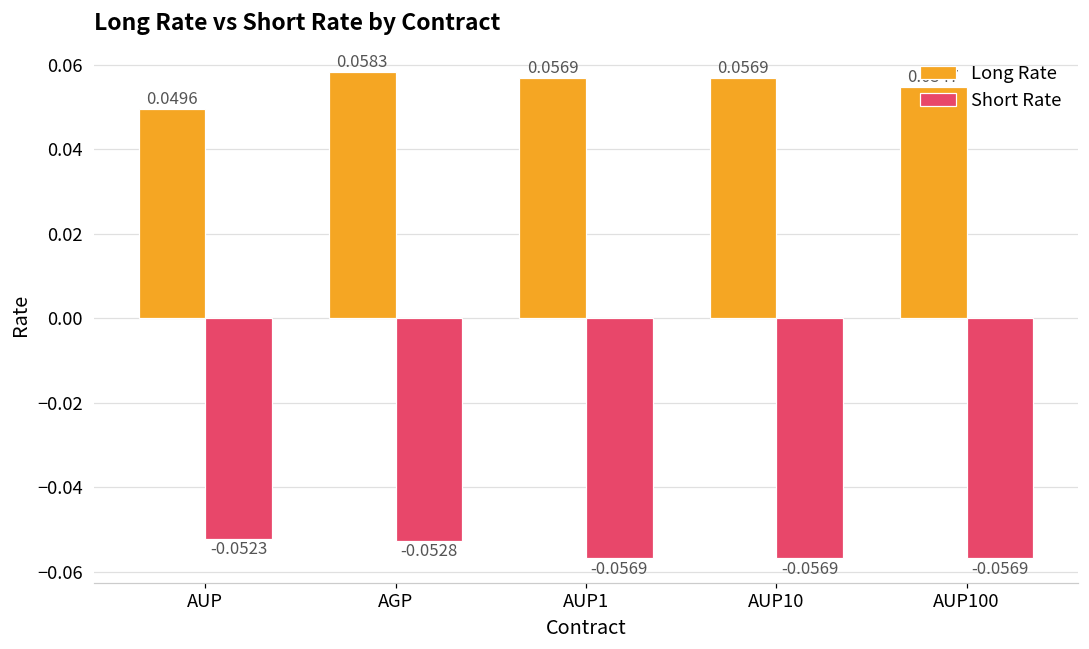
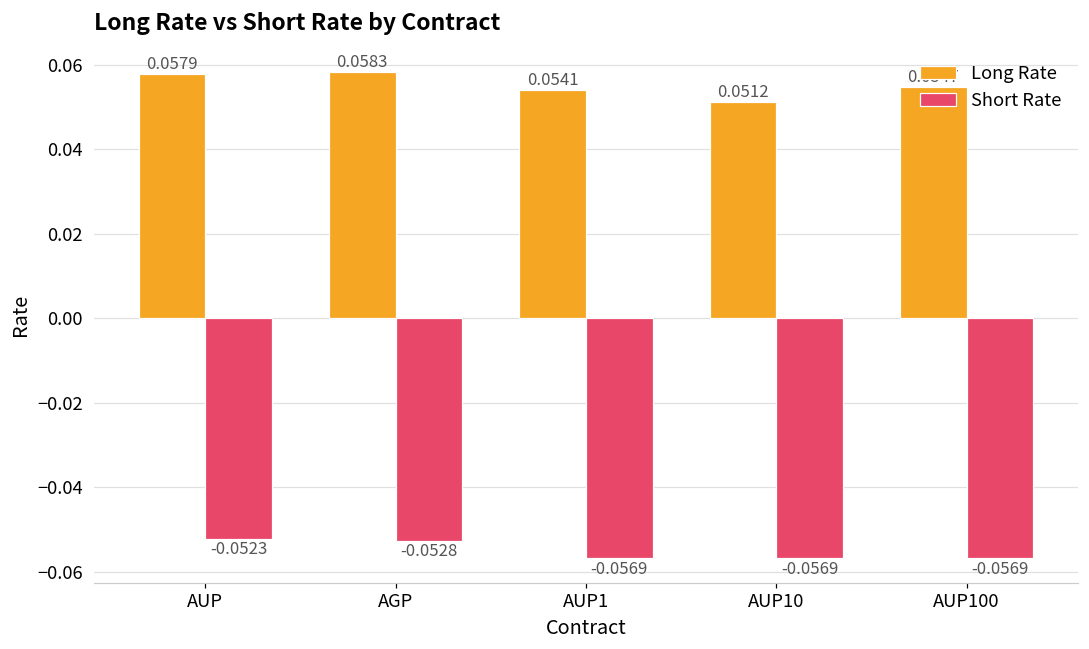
  {
    "Long Rate": {
-     "AUP": 0.0496,
+     "AUP": 0.0579,
      "AGP": 0.0583,
-     "AUP1": 0.0569,
-     "AUP10": 0.0569,
+     "AUP1": 0.0541,
+     "AUP10": 0.0512,
      "AUP100": 0.0547
    },
    "Short Rate": {
      "AUP": -0.0523,
      "AGP": -0.0528,
      "AUP1": -0.0569,
      "AUP10": -0.0569,
      "AUP100": -0.0569
    }
  }
